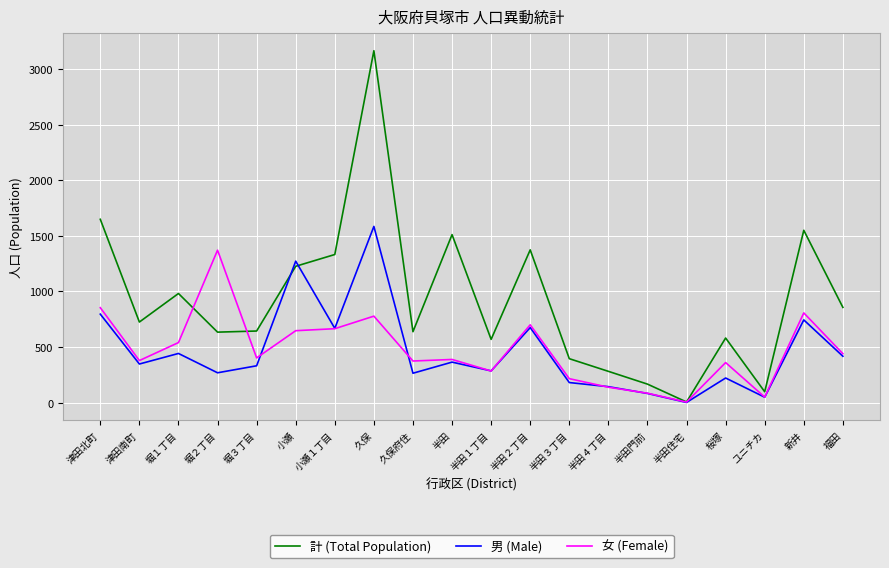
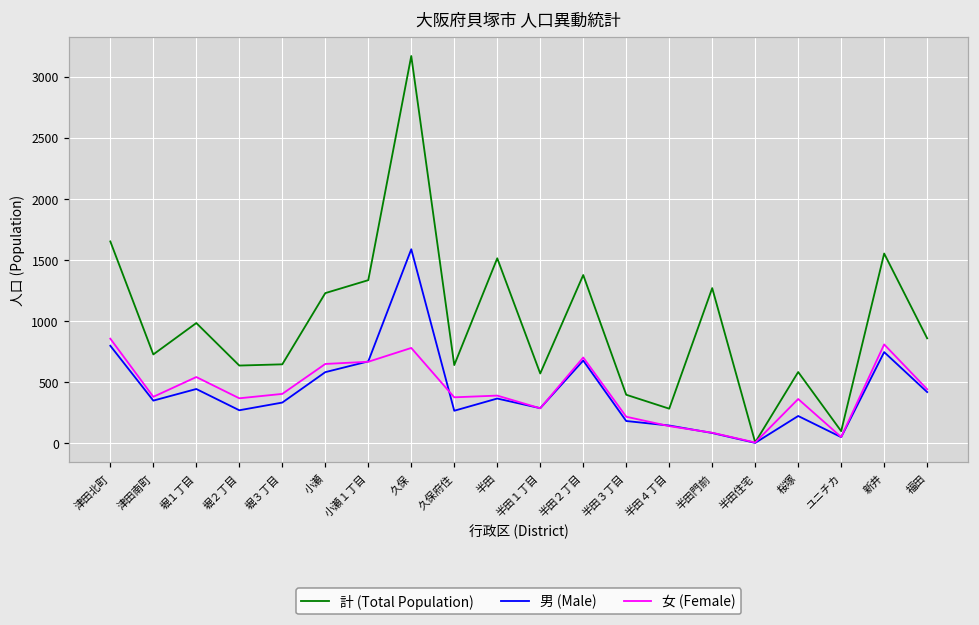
  {
    "計 (Total Population)": {
      "津田北町": 1650,
      "津田南町": 730,
      "堀１丁目": 980,
      "堀２丁目": 630,
      "堀３丁目": 640,
      "小瀬": 1230,
      "小瀬１丁目": 1330,
      "久保": 3170,
      "久保府住": 640,
      "半田": 1510,
      "半田１丁目": 570,
      "半田２丁目": 1380,
      "半田３丁目": 400,
      "半田４丁目": 280,
-     "半田門前": 170,
+     "半田門前": 1270,
      "桜塚": 580,
      "ユニチカ": 100,
      "新井": 1550,
      "福田": 860
    },
    "男 (Male)": {
      "津田北町": 800,
      "津田南町": 350,
      "堀１丁目": 440,
      "堀２丁目": 270,
      "堀３丁目": 330,
-     "小瀬": 1270,
+     "小瀬": 580,
      "久保": 1590,
      "久保府住": 260,
      "半田": 360,
      "半田２丁目": 680,
      "半田３丁目": 180,
      "桜塚": 220,
      "新井": 740,
      "福田": 420
    },
    "女 (Female)": {
      "津田北町": 850,
      "津田南町": 380,
      "堀１丁目": 540,
-     "堀２丁目": 1370,
+     "堀２丁目": 370,
      "堀３丁目": 400,
      "小瀬": 650,
      "久保": 780,
      "久保府住": 370,
      "半田": 390,
      "半田２丁目": 700,
      "半田３丁目": 220,
      "桜塚": 360,
      "新井": 810,
      "福田": 440
    }
  }
